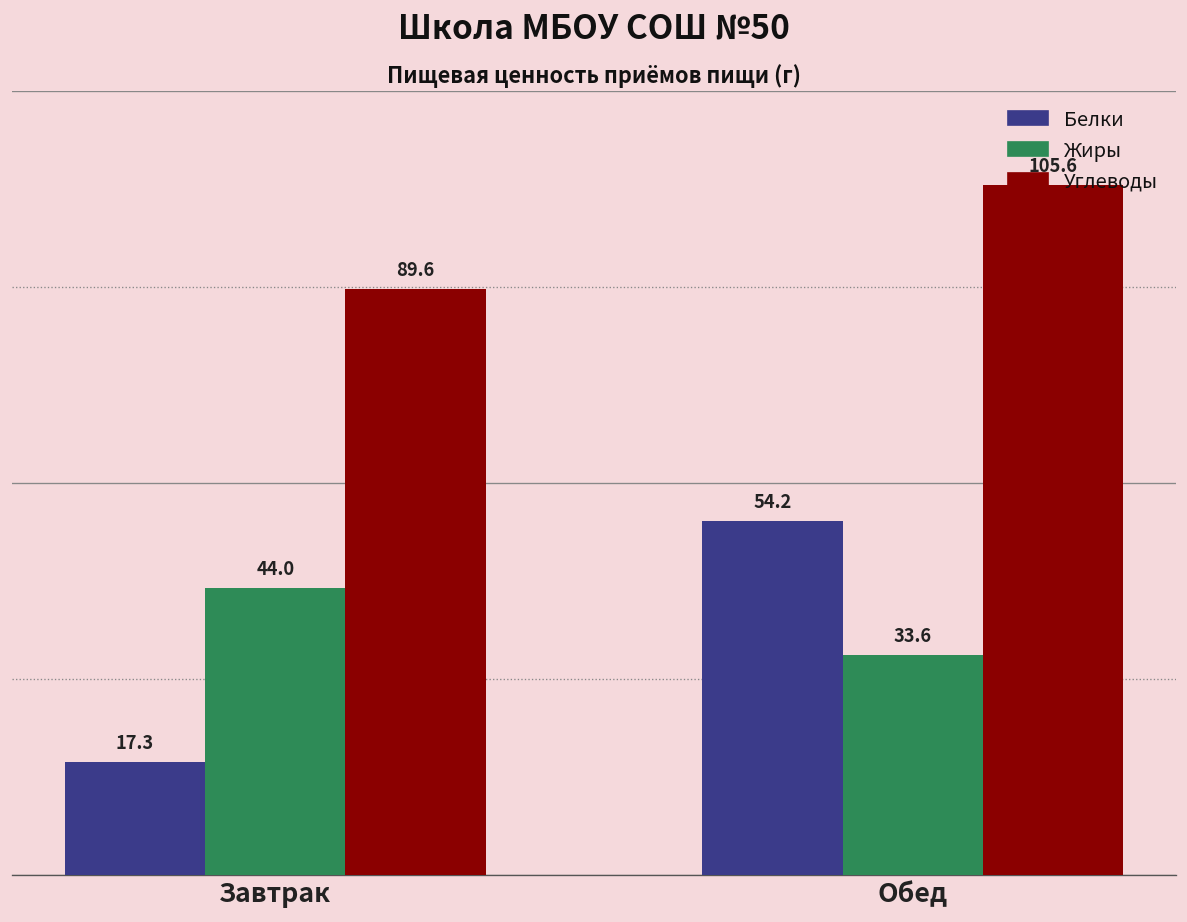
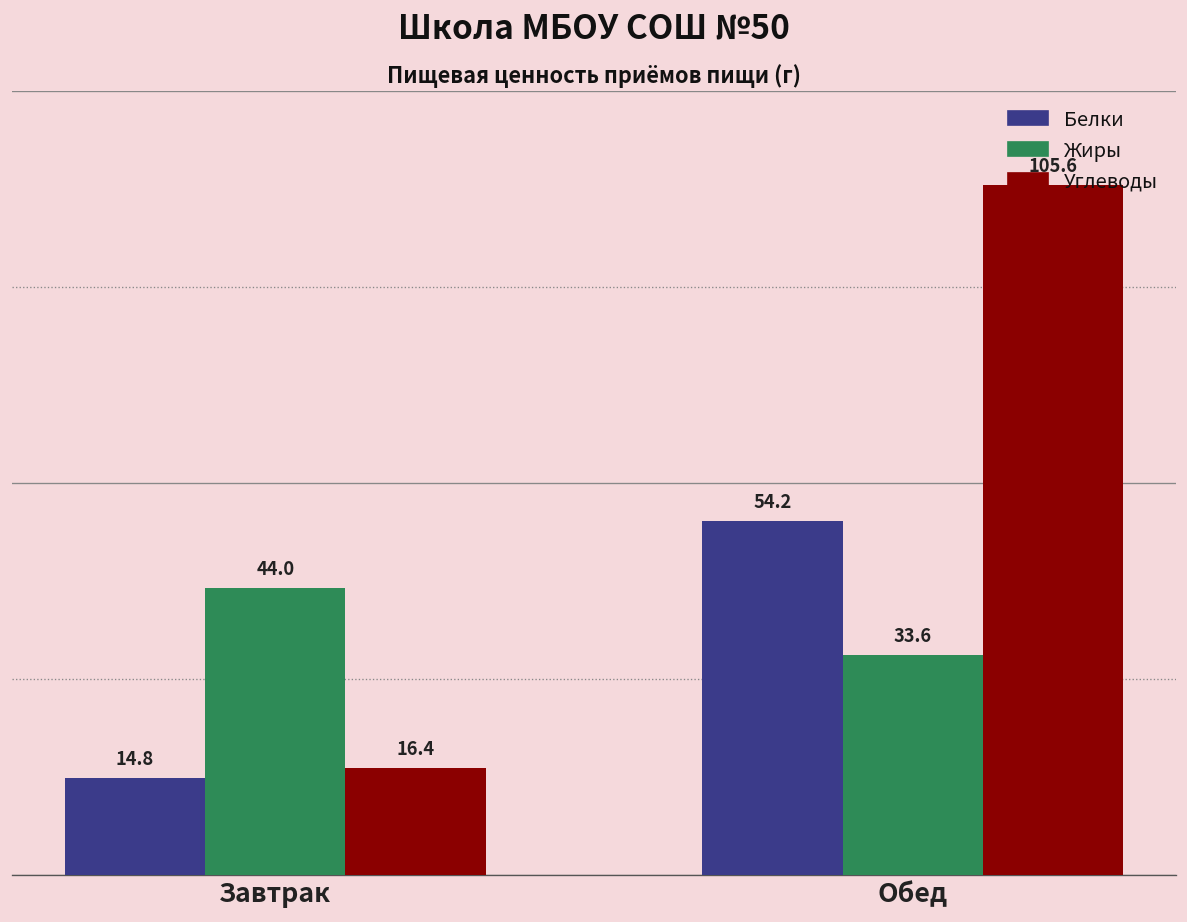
  {
    "Белки": {
-     "Завтрак": 17.3,
+     "Завтрак": 14.8,
      "Обед": 54.2
    },
    "Жиры": {
      "Завтрак": 44.0,
      "Обед": 33.6
    },
    "Углеводы": {
-     "Завтрак": 89.6,
+     "Завтрак": 16.4,
      "Обед": 105.6
    }
  }
